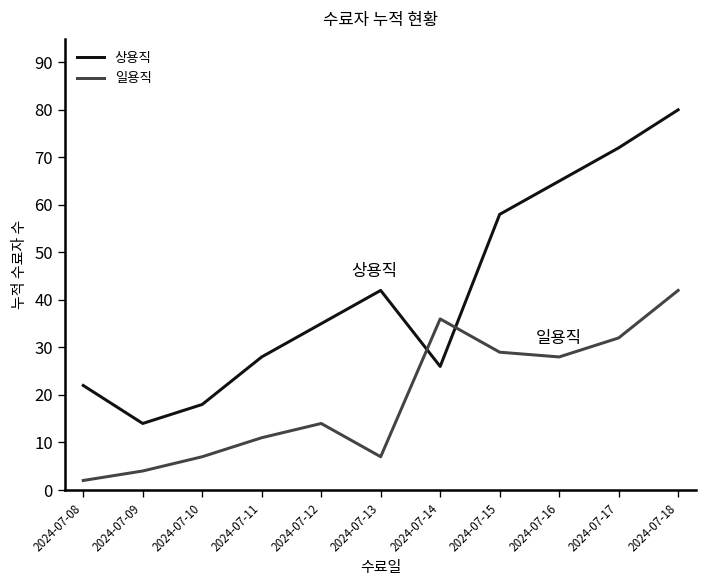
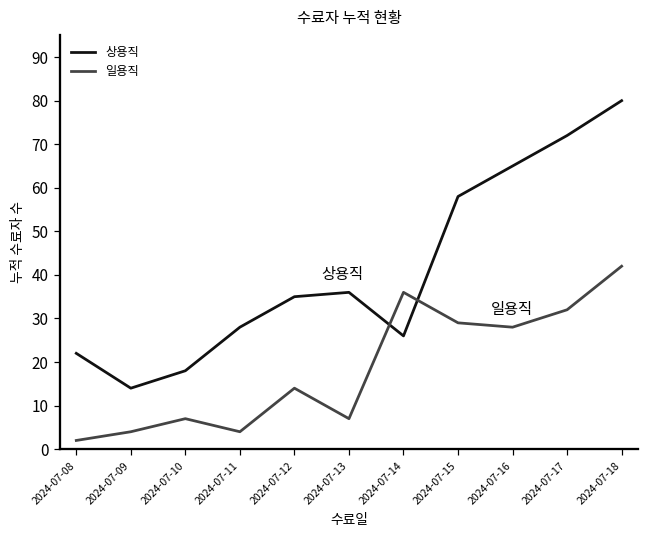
  {
    "상용직": {
      "2024-07-08": 22,
      "2024-07-09": 14,
      "2024-07-10": 18,
      "2024-07-11": 28,
      "2024-07-12": 35,
-     "2024-07-13": 42,
+     "2024-07-13": 36,
      "2024-07-14": 26,
      "2024-07-15": 58,
      "2024-07-16": 65,
      "2024-07-17": 72,
      "2024-07-18": 80
    },
    "일용직": {
      "2024-07-08": 2,
      "2024-07-09": 4,
      "2024-07-10": 7,
-     "2024-07-11": 11,
+     "2024-07-11": 4,
      "2024-07-12": 14,
      "2024-07-13": 7,
      "2024-07-14": 36,
      "2024-07-15": 29,
      "2024-07-16": 28,
      "2024-07-17": 32,
      "2024-07-18": 42
    }
  }
